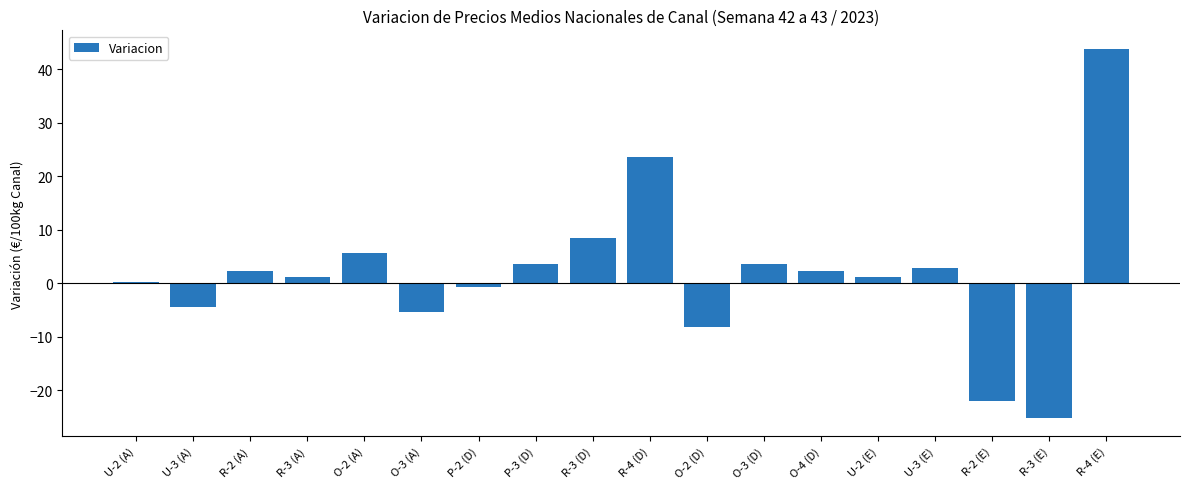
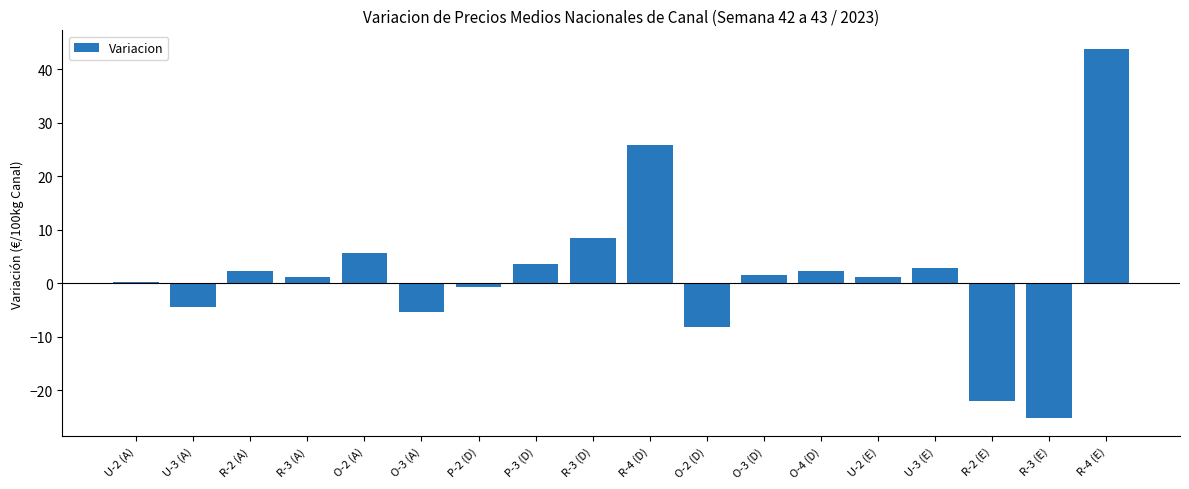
  {
    "U-3 (A)": -4,
    "R-2 (A)": 2,
    "R-3 (A)": 1,
    "O-2 (A)": 6,
    "O-3 (A)": -5,
    "P-2 (D)": -1,
    "P-3 (D)": 4,
    "R-3 (D)": 8,
-   "R-4 (D)": 24,
+   "R-4 (D)": 26,
    "O-2 (D)": -8,
-   "O-3 (D)": 4,
+   "O-3 (D)": 2,
    "O-4 (D)": 2,
    "U-2 (E)": 1,
    "U-3 (E)": 3,
    "R-2 (E)": -22,
    "R-3 (E)": -25,
    "R-4 (E)": 44
  }
